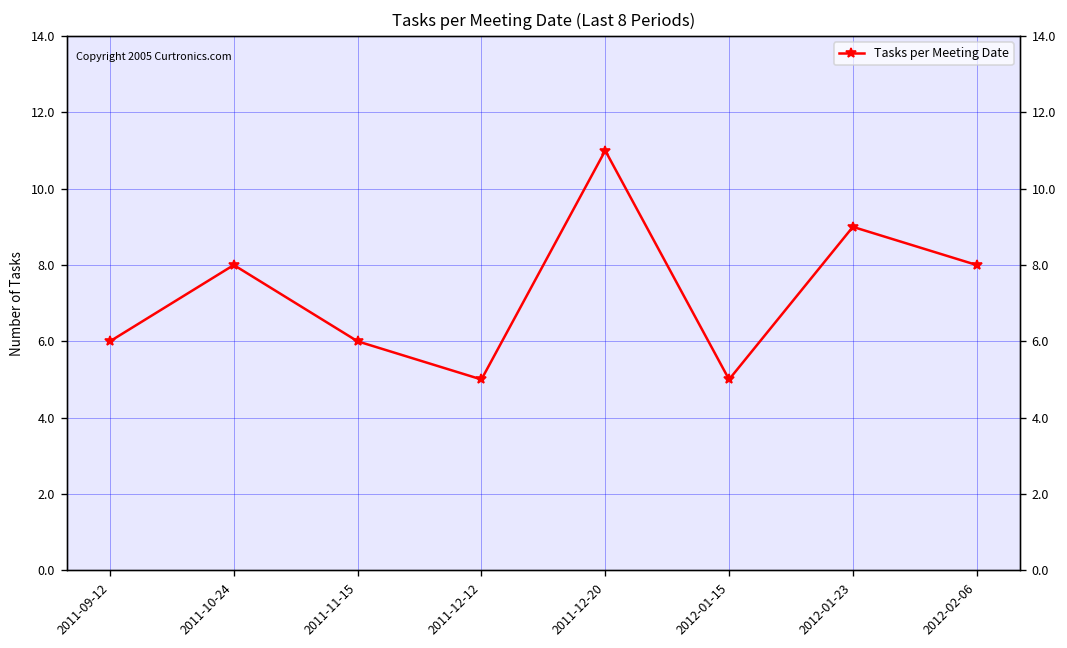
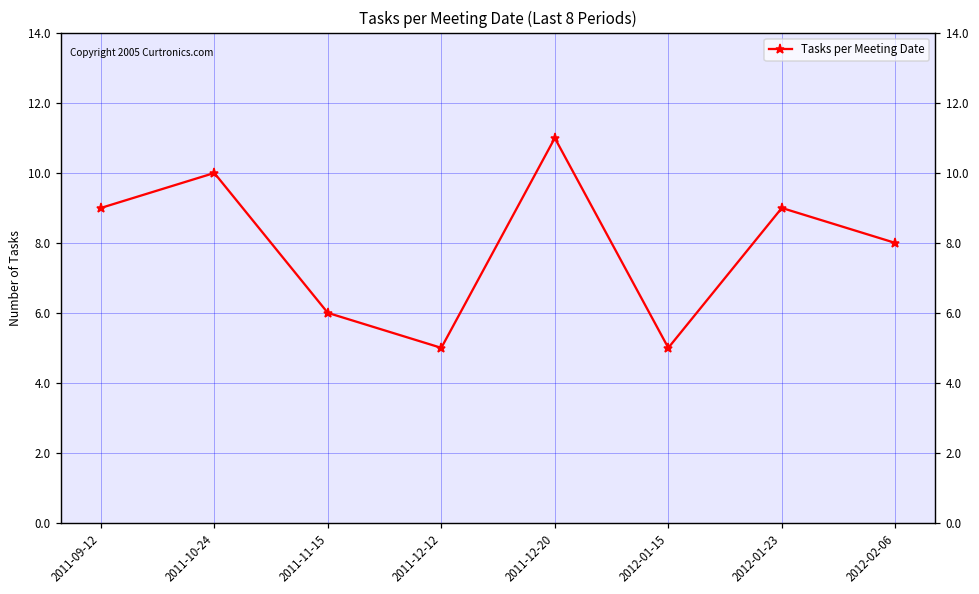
  {
-   "2011-09-12": 6,
-   "2011-10-24": 8,
+   "2011-09-12": 9,
+   "2011-10-24": 10,
    "2011-11-15": 6,
    "2011-12-12": 5,
    "2011-12-20": 11,
    "2012-01-15": 5,
    "2012-01-23": 9,
    "2012-02-06": 8
  }
